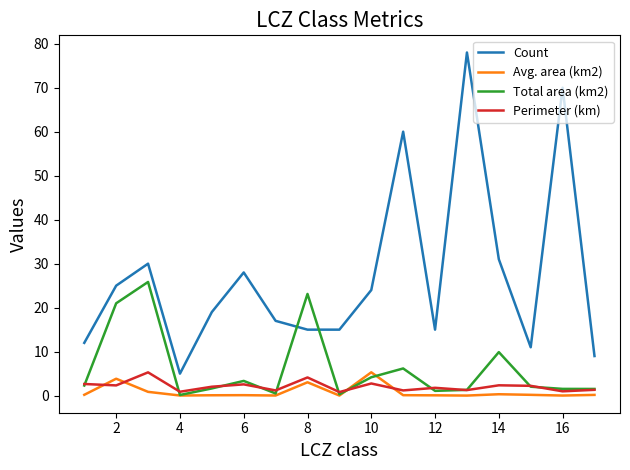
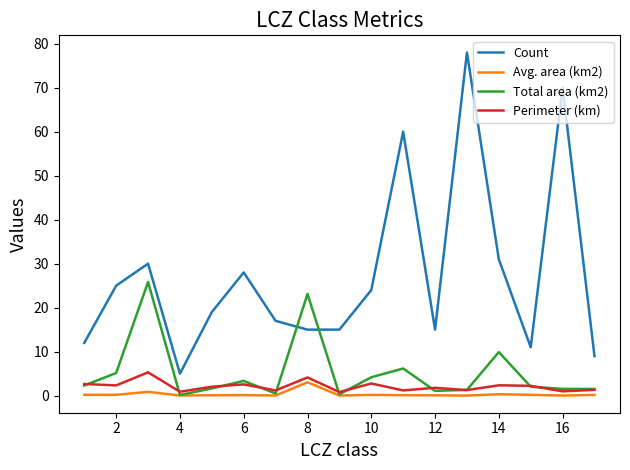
  {
    "Count": {
      "2": 25,
      "4": 5,
      "6": 28,
      "8": 15,
      "10": 24,
      "12": 15,
      "14": 31
    },
    "Avg. area (km2)": {
-     "2": 4,
+     "2": 0,
      "6": 0,
      "8": 3,
-     "10": 5,
+     "10": 0,
      "12": 0,
      "14": 0,
      "16": 0
    },
    "Total area (km2)": {
-     "2": 21,
+     "2": 5,
      "6": 3,
      "8": 23,
      "10": 4,
      "12": 1,
      "14": 10
    },
    "Perimeter (km)": {
      "2": 2,
      "4": 1,
      "6": 3,
      "8": 4,
      "10": 3,
      "12": 2,
      "14": 2
    }
  }
